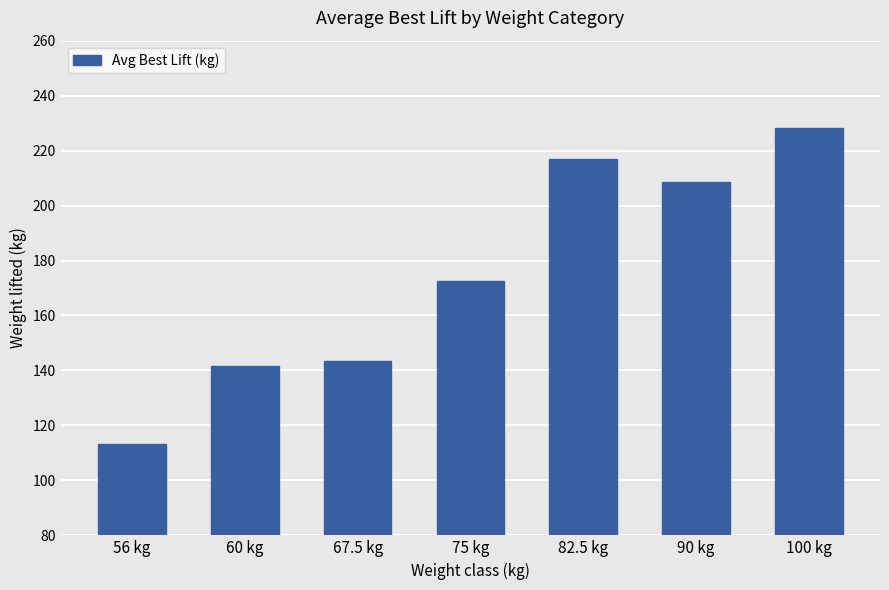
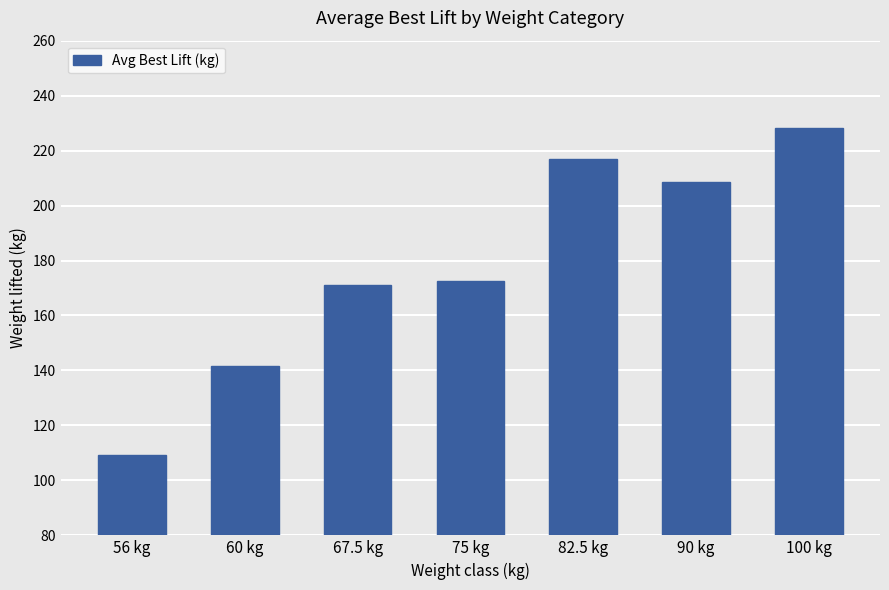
  {
-   "56 kg": 113,
+   "56 kg": 109,
    "60 kg": 142,
-   "67.5 kg": 144,
+   "67.5 kg": 171,
    "75 kg": 173,
    "82.5 kg": 217,
    "90 kg": 209,
    "100 kg": 228
  }
